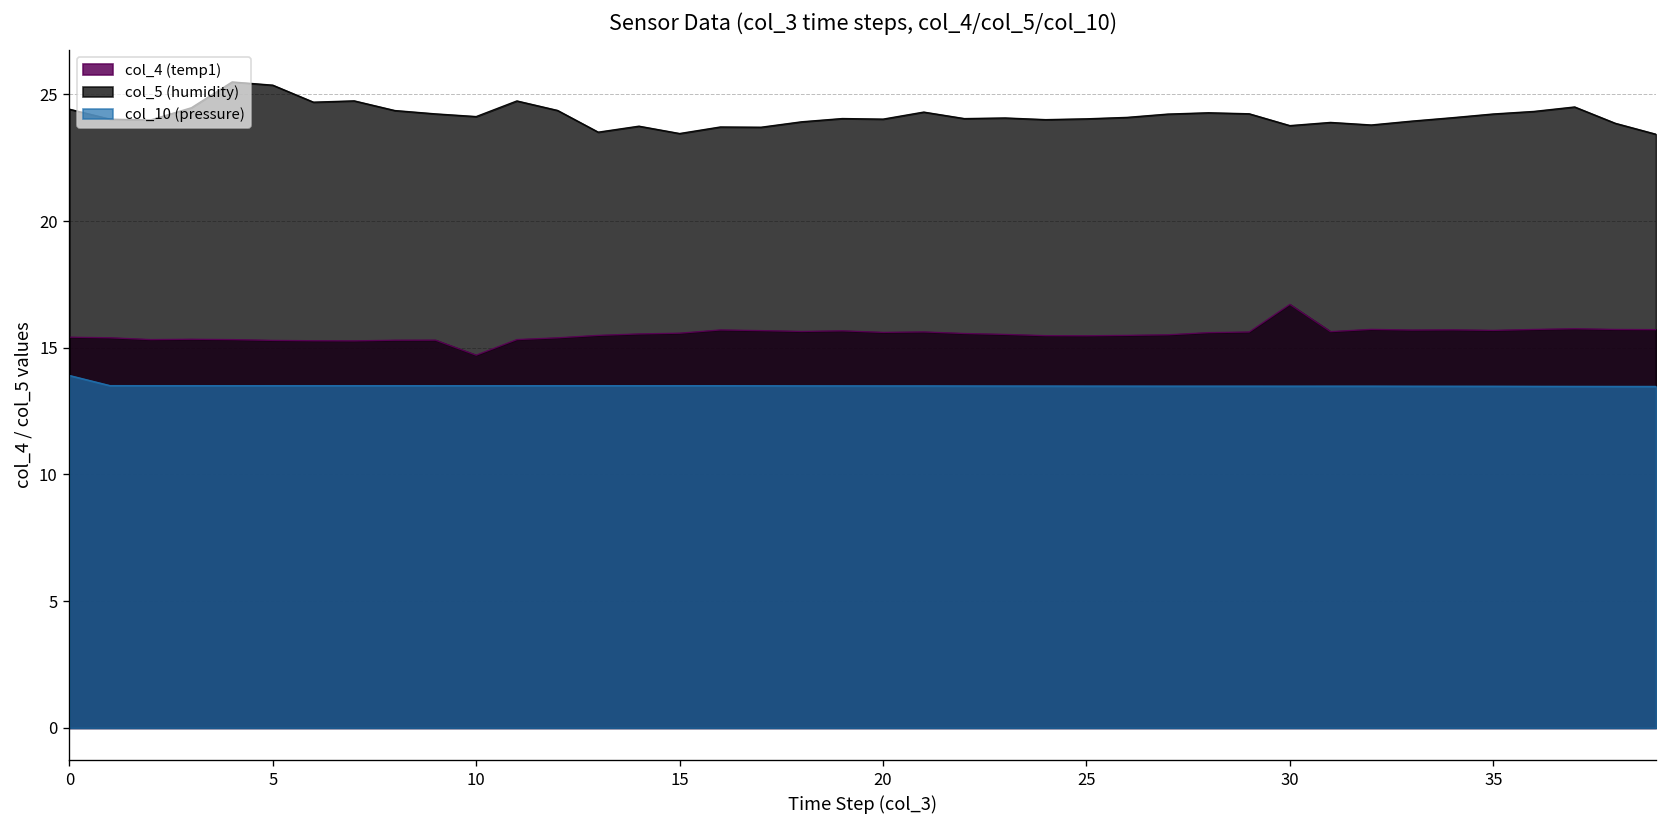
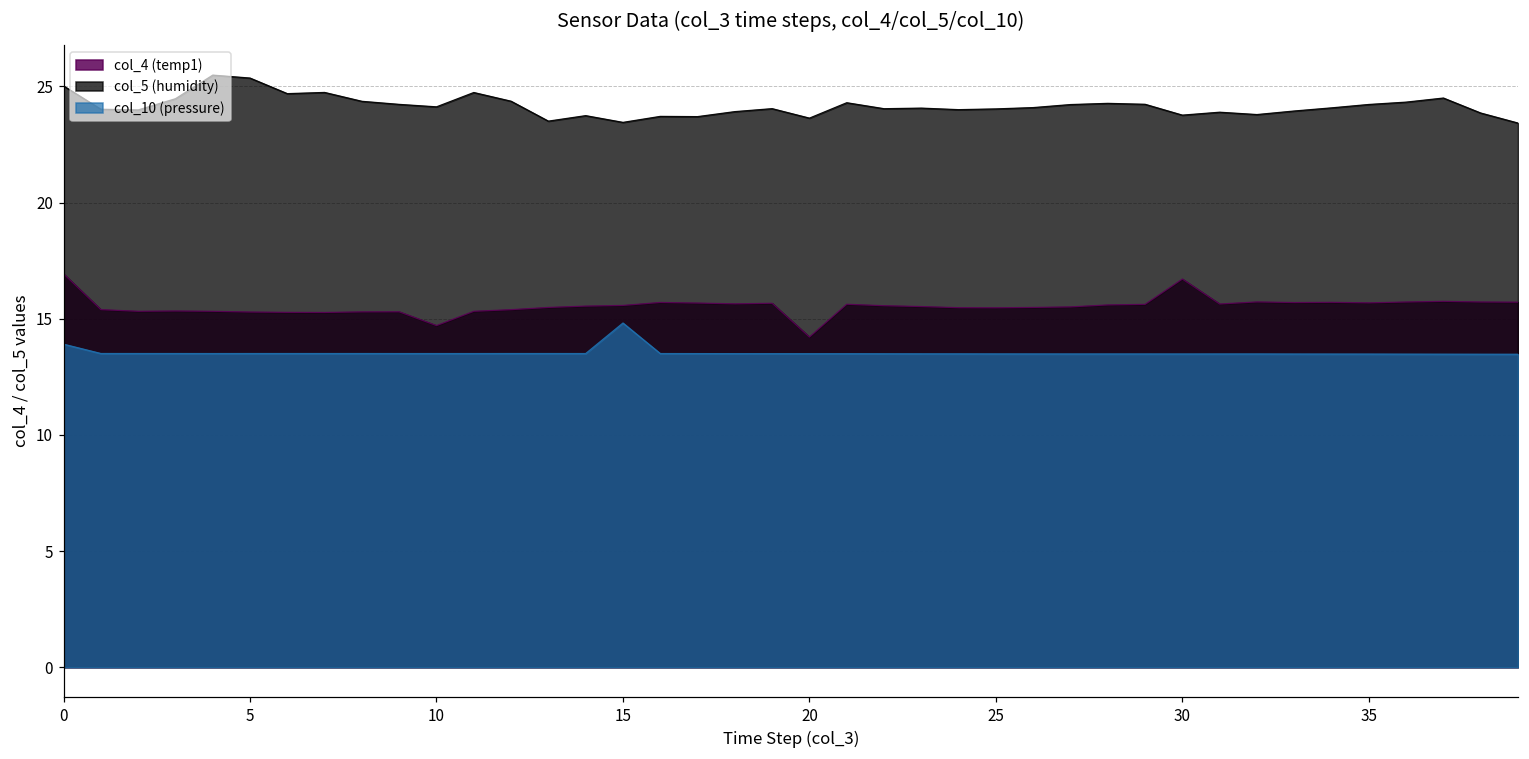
  {
    "col_4 (temp1)": {
-     "0": 15.4,
+     "0": 16.9,
      "5": 15.3,
      "10": 14.7,
      "15": 15.6,
-     "20": 15.6,
+     "20": 14.2,
      "25": 15.5,
      "30": 16.7,
      "35": 15.7
    },
    "col_5 (humidity)": {
-     "0": 24.4,
+     "0": 25.0,
      "5": 25.4,
      "10": 24.1,
      "15": 23.5,
-     "20": 24.0,
+     "20": 23.6,
      "25": 24.0,
      "30": 23.8,
      "35": 24.2
    },
    "col_10 (pressure)": {
      "0": 13.9,
      "5": 13.5,
      "10": 13.5,
-     "15": 13.5,
+     "15": 14.8,
      "20": 13.5,
      "25": 13.5,
      "30": 13.5,
      "35": 13.5
    }
  }
